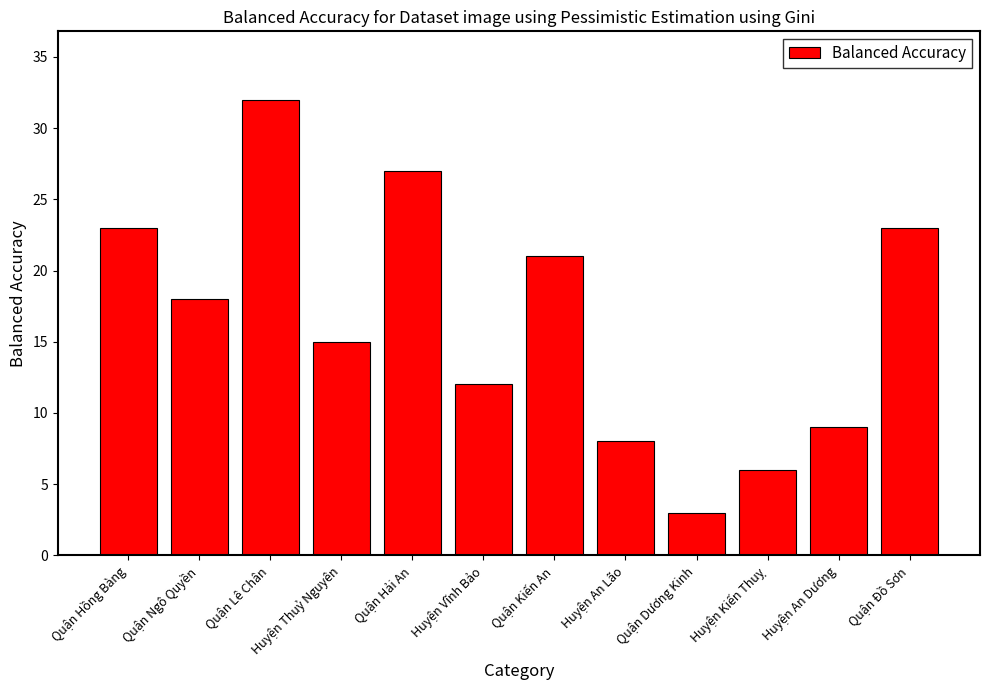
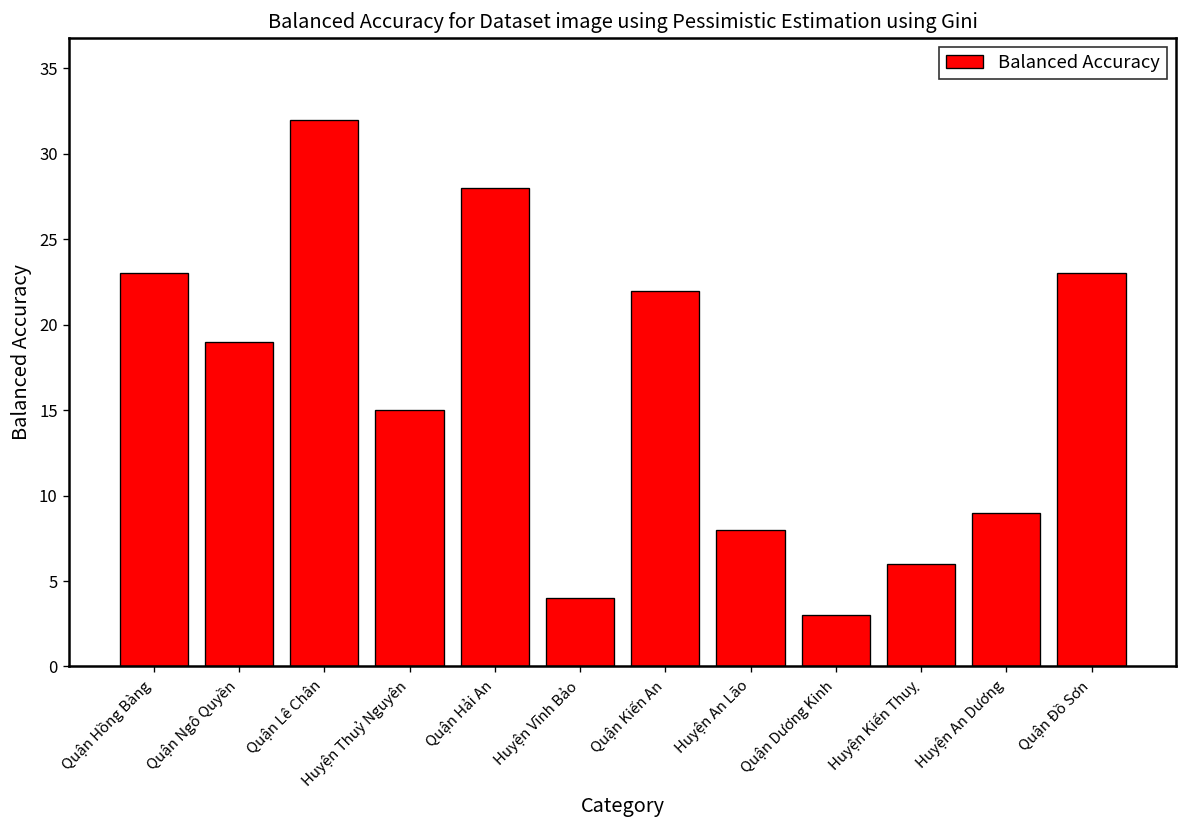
  {
    "Quận Hồng Bàng": 23,
-   "Quận Ngô Quyền": 18,
+   "Quận Ngô Quyền": 19,
    "Quận Lê Chân": 32,
    "Huyện Thuỷ Nguyên": 15,
-   "Quận Hải An": 27,
-   "Huyện Vĩnh Bảo": 12,
-   "Quận Kiến An": 21,
+   "Quận Hải An": 28,
+   "Huyện Vĩnh Bảo": 4,
+   "Quận Kiến An": 22,
    "Huyện An Lão": 8,
    "Quận Dương Kinh": 3,
    "Huyện Kiến Thuỵ": 6,
    "Huyện An Dương": 9,
    "Quận Đồ Sơn": 23
  }
